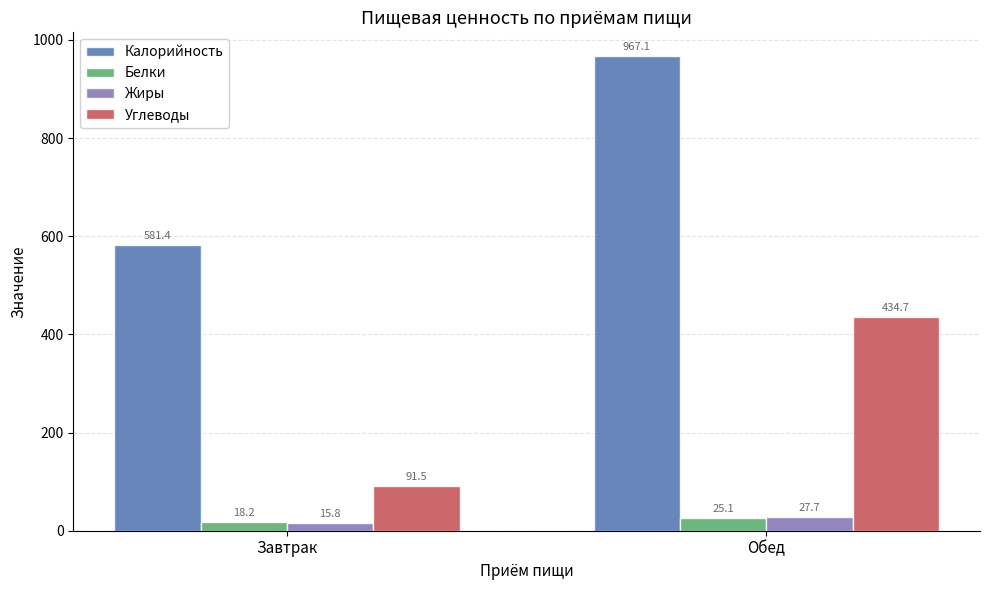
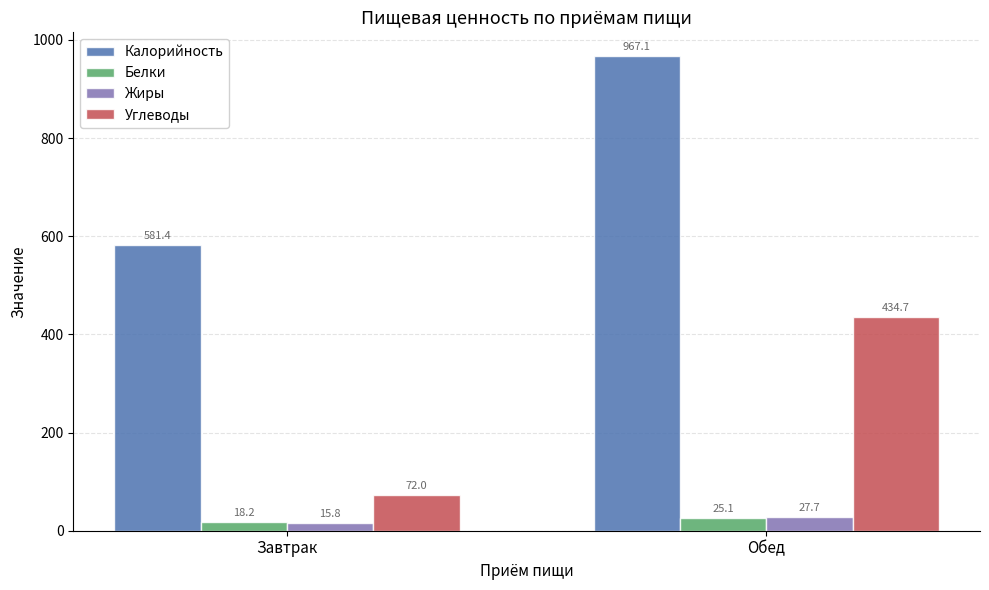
  {
    "Белки": {
      "Завтрак": 18.2,
      "Обед": 25.1
    },
    "Углеводы": {
-     "Завтрак": 91.5,
+     "Завтрак": 72.0,
      "Обед": 434.7
    }
  }
